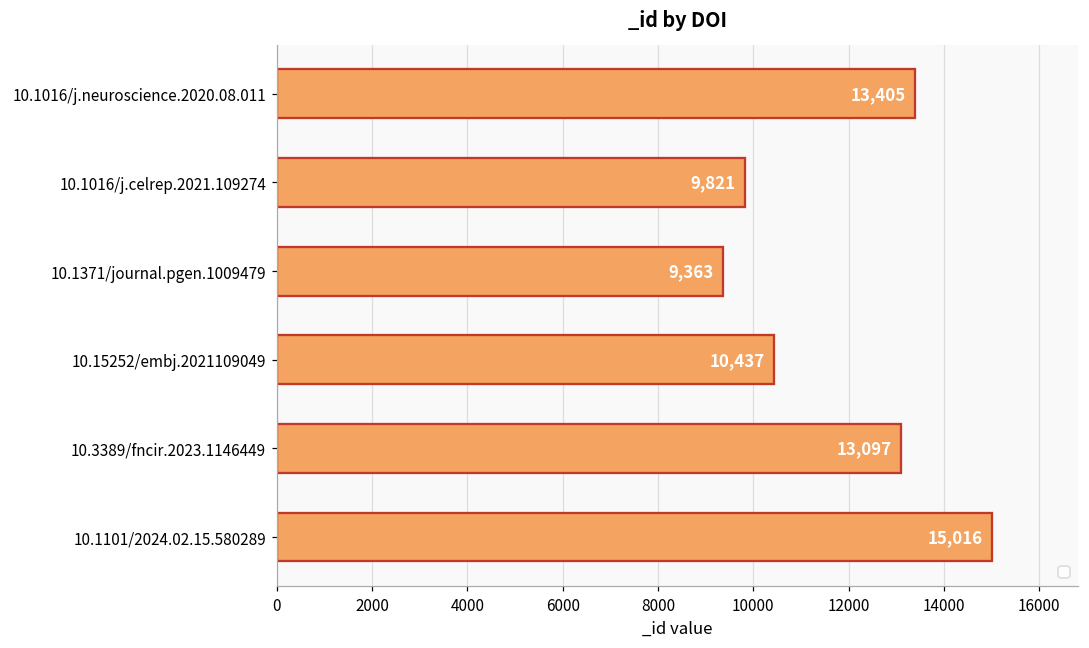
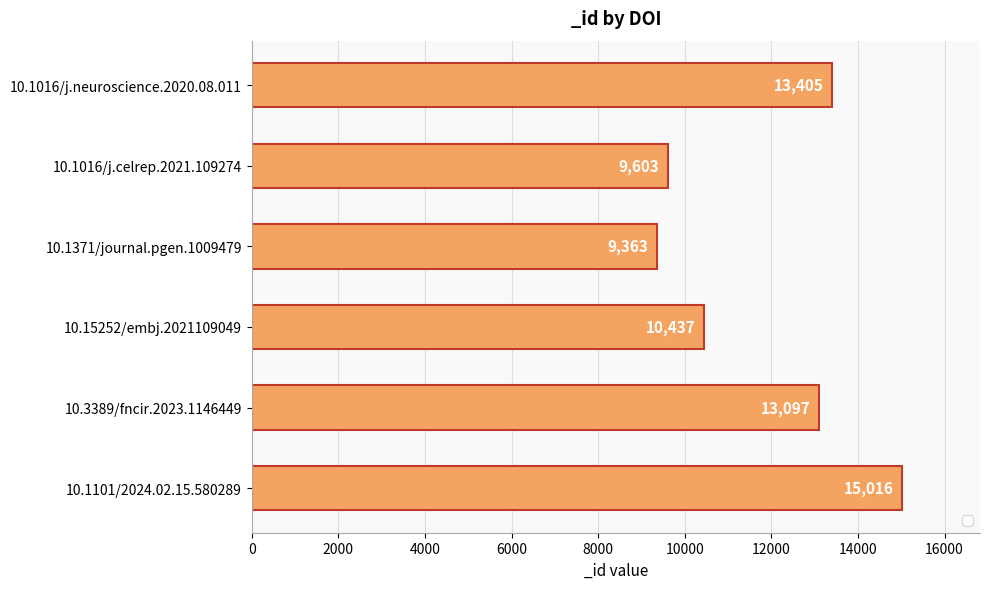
  {
    "10.1016/j.neuroscience.2020.08.011": "13,405",
-   "10.1016/j.celrep.2021.109274": "9,821",
+   "10.1016/j.celrep.2021.109274": "9,603",
    "10.1371/journal.pgen.1009479": "9,363",
    "10.15252/embj.2021109049": "10,437",
    "10.3389/fncir.2023.1146449": "13,097",
    "10.1101/2024.02.15.580289": "15,016"
  }
